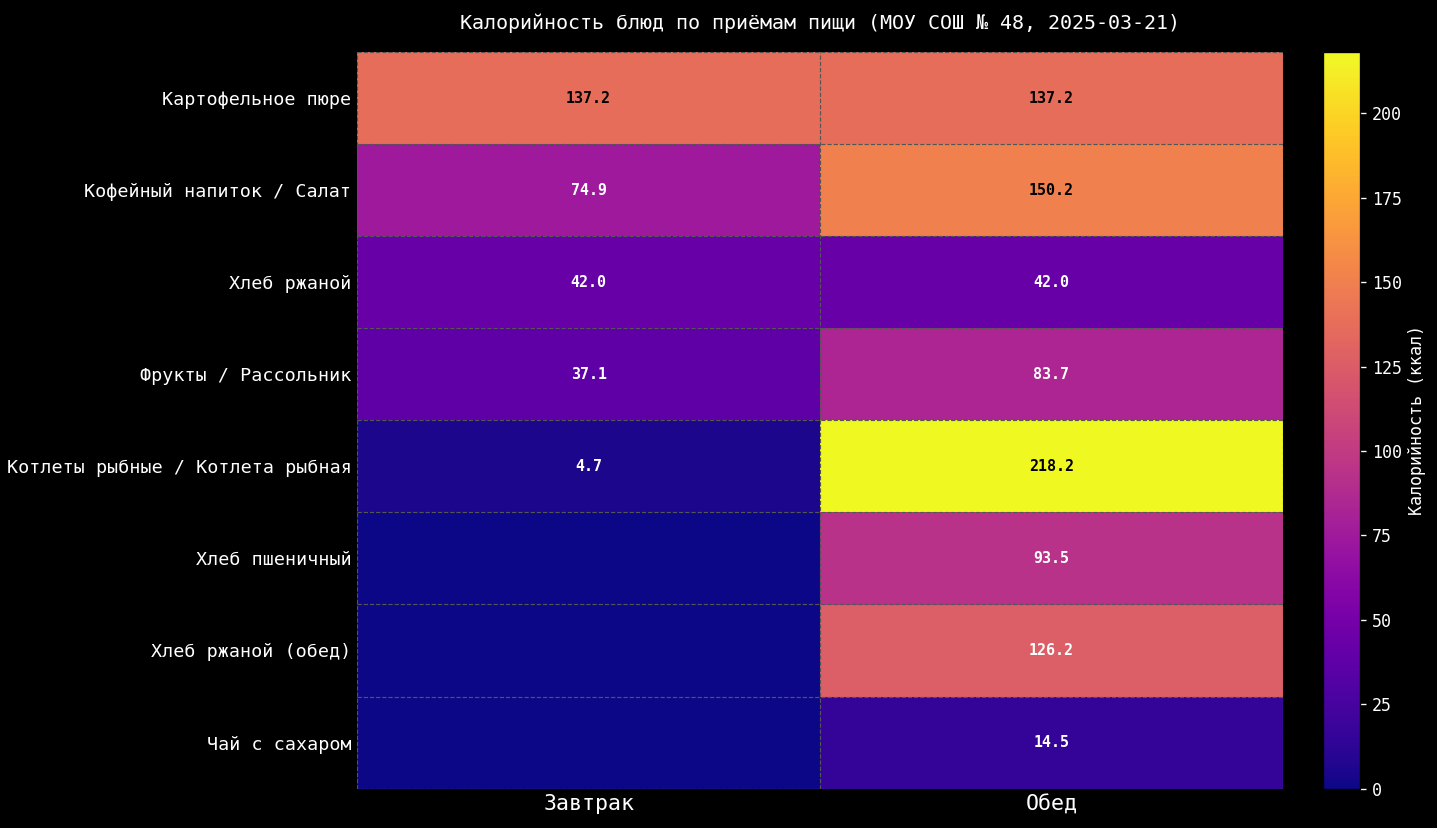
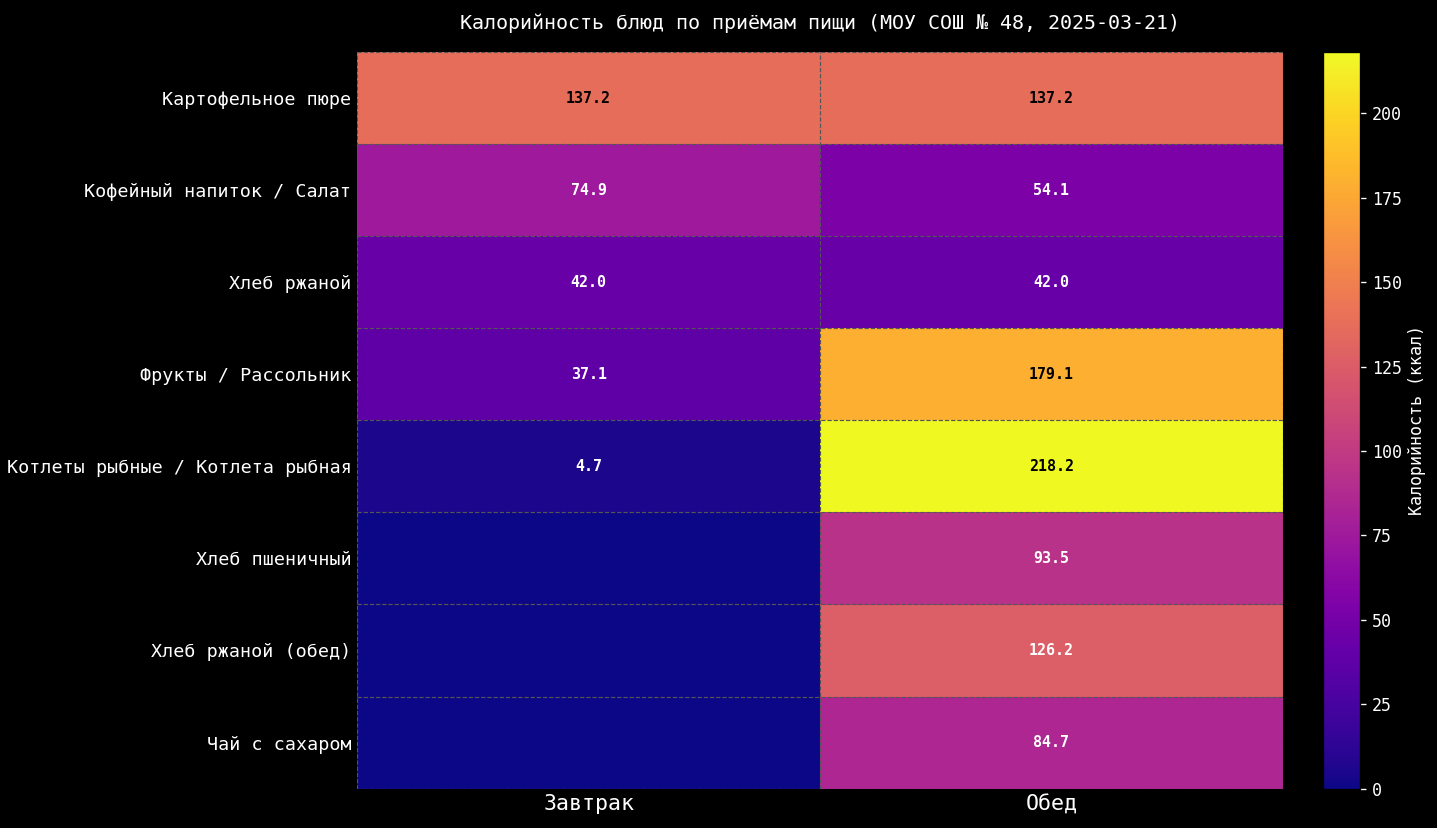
  {
    "Картофельное пюре": {
      "Завтрак": 137.2,
      "Обед": 137.2
    },
    "Кофейный напиток / Салат": {
      "Завтрак": 74.9,
-     "Обед": 150.2
+     "Обед": 54.1
    },
    "Хлеб ржаной": {
      "Завтрак": 42.0,
      "Обед": 42.0
    },
    "Фрукты / Рассольник": {
      "Завтрак": 37.1,
-     "Обед": 83.7
+     "Обед": 179.1
    },
    "Котлеты рыбные / Котлета рыбная": {
      "Завтрак": 4.7,
      "Обед": 218.2
    },
    "Хлеб пшеничный": {
      "Обед": 93.5
    },
    "Хлеб ржаной (обед)": {
      "Обед": 126.2
    },
    "Чай с сахаром": {
-     "Обед": 14.5
+     "Обед": 84.7
    }
  }
